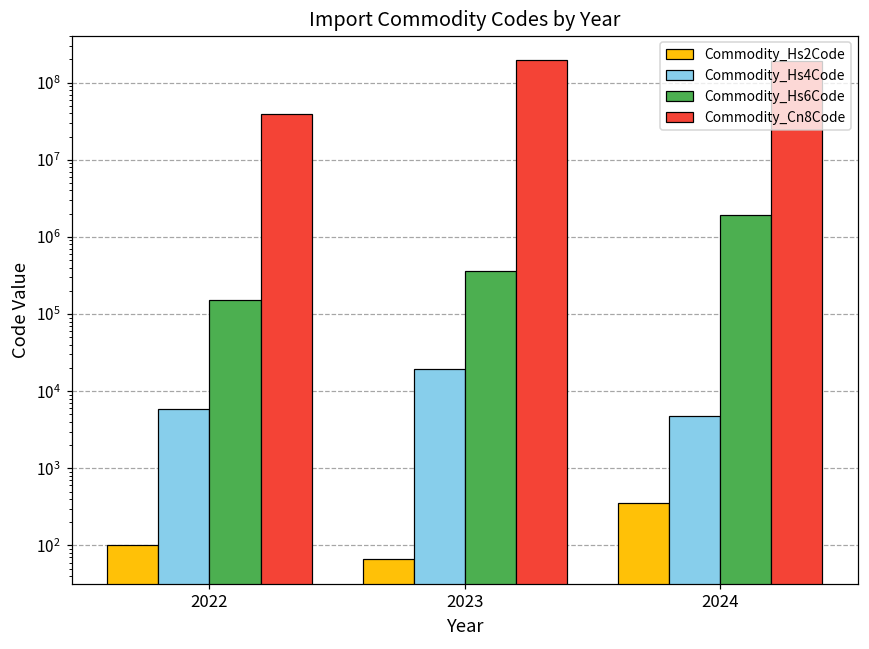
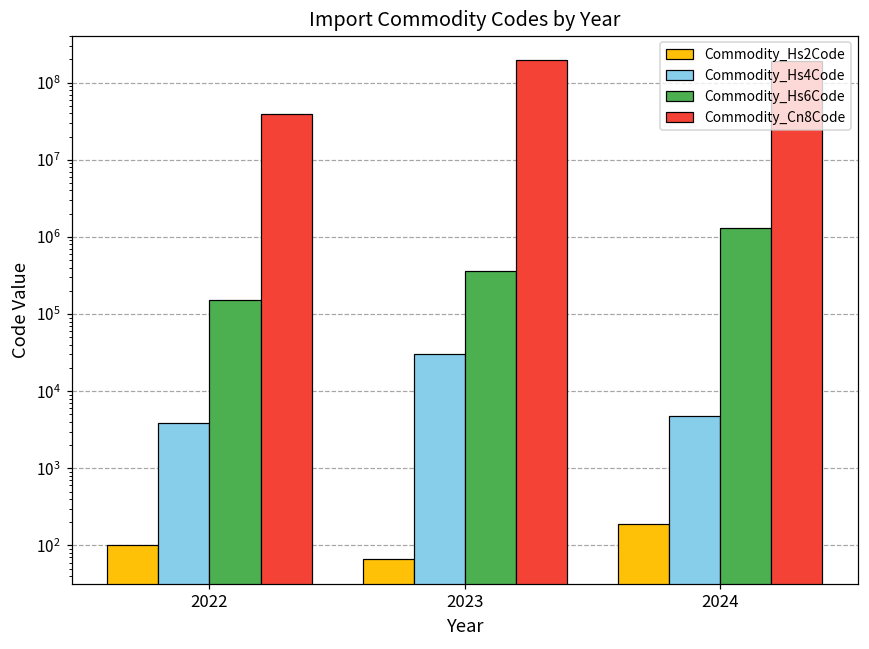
  {
    "Commodity_Hs2Code": {
      "2022": 100,
      "2023": 70,
-     "2024": 400
+     "2024": 190
    },
    "Commodity_Hs4Code": {
-     "2022": 6000,
-     "2023": 20000,
+     "2022": 4000,
+     "2023": 30000,
      "2024": 5000
    },
    "Commodity_Hs6Code": {
      "2022": 150000,
      "2023": 400000,
-     "2024": 1900000
+     "2024": 1300000
    },
    "Commodity_Cn8Code": {
      "2022": 40000000,
      "2023": 190000000
    }
  }
